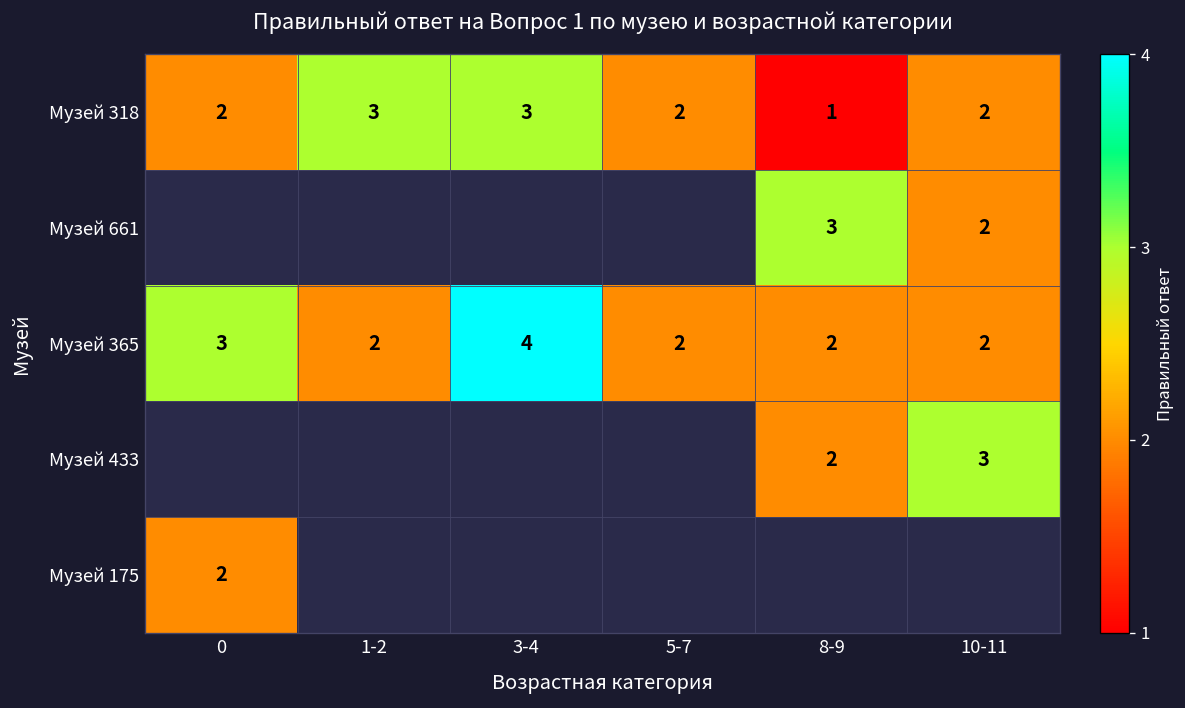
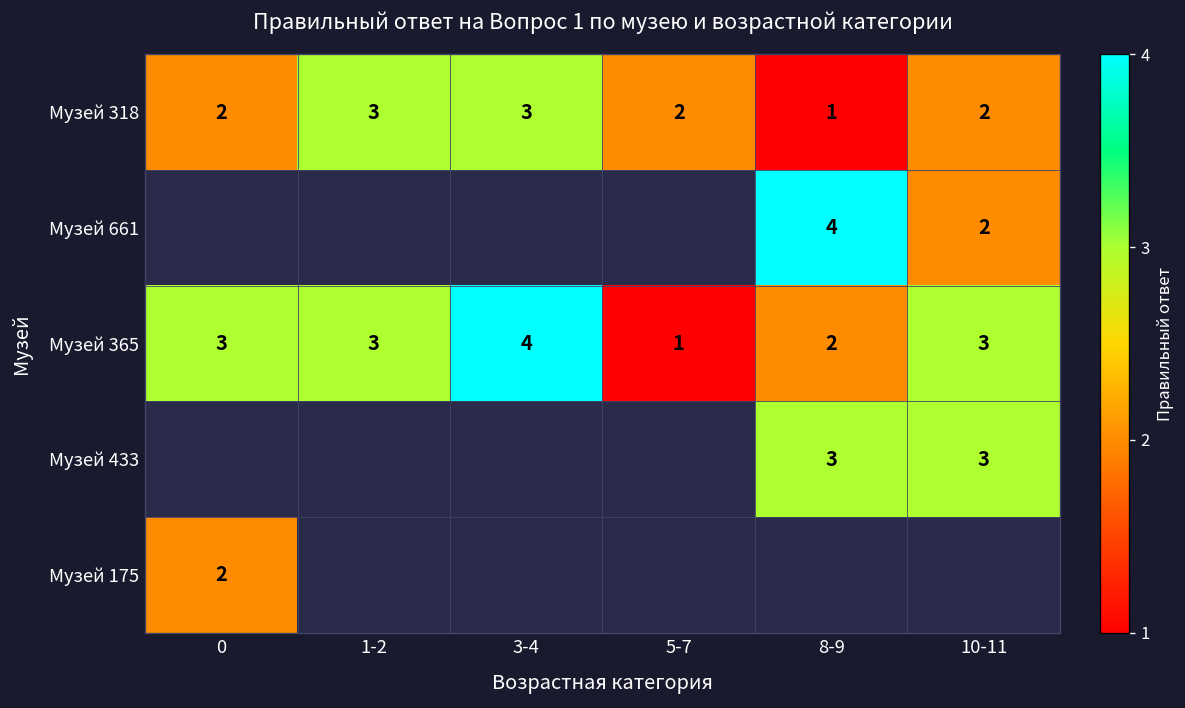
  {
    "Музей 318": {
      "0": 2,
      "1-2": 3,
      "3-4": 3,
      "5-7": 2,
      "8-9": 1,
      "10-11": 2
    },
    "Музей 661": {
-     "8-9": 3,
+     "8-9": 4,
      "10-11": 2
    },
    "Музей 365": {
      "0": 3,
-     "1-2": 2,
+     "1-2": 3,
      "3-4": 4,
-     "5-7": 2,
+     "5-7": 1,
      "8-9": 2,
-     "10-11": 2
+     "10-11": 3
    },
    "Музей 433": {
-     "8-9": 2,
+     "8-9": 3,
      "10-11": 3
    },
    "Музей 175": {
      "0": 2
    }
  }
